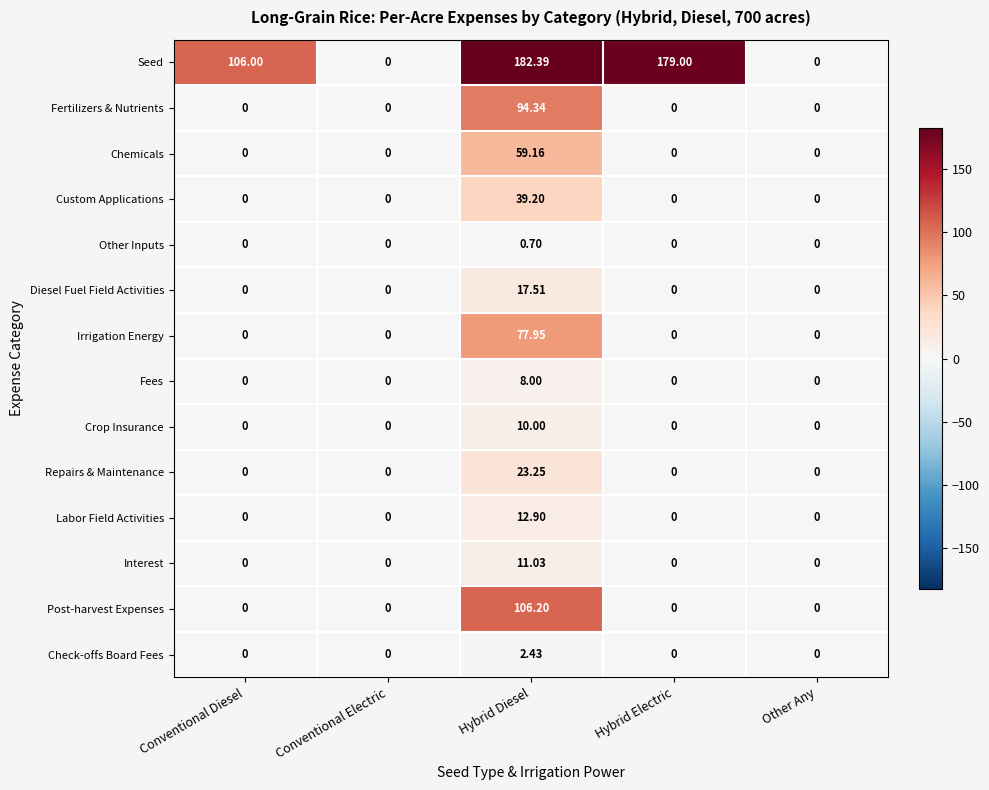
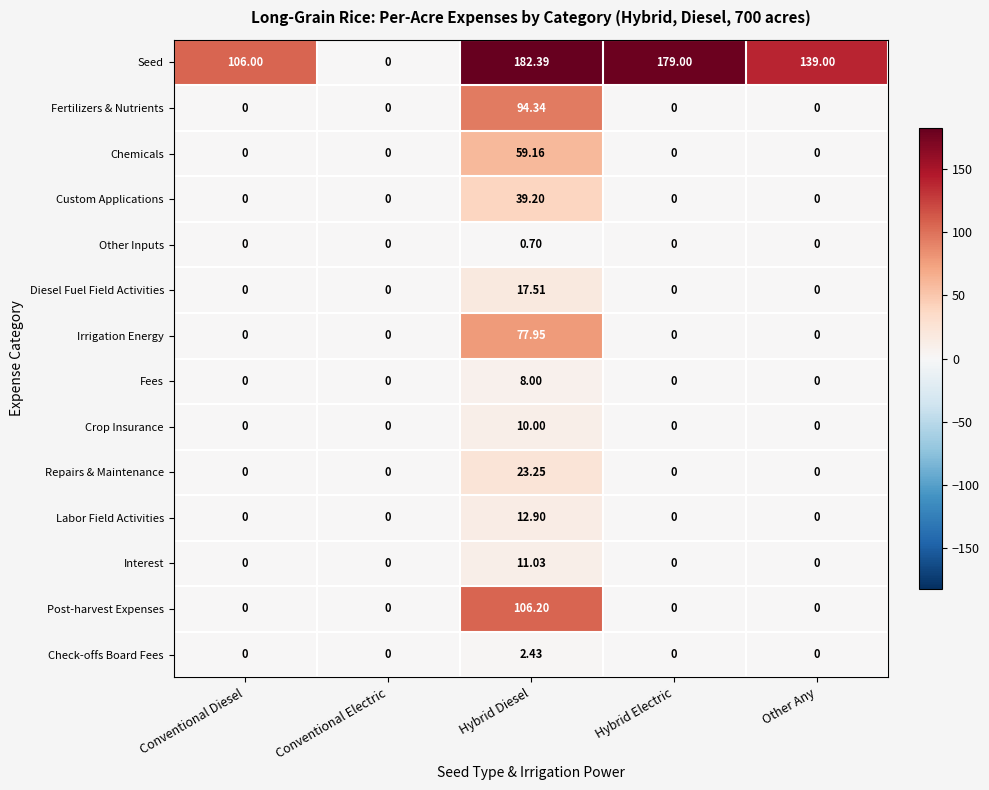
  {
    "Seed": {
      "Conventional Diesel": 106.00,
      "Conventional Electric": 0,
      "Hybrid Diesel": 182.39,
      "Hybrid Electric": 179.00,
-     "Other Any": 0
+     "Other Any": 139.00
    },
    "Fertilizers & Nutrients": {
      "Conventional Diesel": 0,
      "Conventional Electric": 0,
      "Hybrid Diesel": 94.34,
      "Hybrid Electric": 0,
      "Other Any": 0
    },
    "Chemicals": {
      "Conventional Diesel": 0,
      "Conventional Electric": 0,
      "Hybrid Diesel": 59.16,
      "Hybrid Electric": 0,
      "Other Any": 0
    },
    "Custom Applications": {
      "Conventional Diesel": 0,
      "Conventional Electric": 0,
      "Hybrid Diesel": 39.20,
      "Hybrid Electric": 0,
      "Other Any": 0
    },
    "Other Inputs": {
      "Conventional Diesel": 0,
      "Conventional Electric": 0,
      "Hybrid Diesel": 0.70,
      "Hybrid Electric": 0,
      "Other Any": 0
    },
    "Diesel Fuel Field Activities": {
      "Conventional Diesel": 0,
      "Conventional Electric": 0,
      "Hybrid Diesel": 17.51,
      "Hybrid Electric": 0,
      "Other Any": 0
    },
    "Irrigation Energy": {
      "Conventional Diesel": 0,
      "Conventional Electric": 0,
      "Hybrid Diesel": 77.95,
      "Hybrid Electric": 0,
      "Other Any": 0
    },
    "Fees": {
      "Conventional Diesel": 0,
      "Conventional Electric": 0,
      "Hybrid Diesel": 8.00,
      "Hybrid Electric": 0,
      "Other Any": 0
    },
    "Crop Insurance": {
      "Conventional Diesel": 0,
      "Conventional Electric": 0,
      "Hybrid Diesel": 10.00,
      "Hybrid Electric": 0,
      "Other Any": 0
    },
    "Repairs & Maintenance": {
      "Conventional Diesel": 0,
      "Conventional Electric": 0,
      "Hybrid Diesel": 23.25,
      "Hybrid Electric": 0,
      "Other Any": 0
    },
    "Labor Field Activities": {
      "Conventional Diesel": 0,
      "Conventional Electric": 0,
      "Hybrid Diesel": 12.90,
      "Hybrid Electric": 0,
      "Other Any": 0
    },
    "Interest": {
      "Conventional Diesel": 0,
      "Conventional Electric": 0,
      "Hybrid Diesel": 11.03,
      "Hybrid Electric": 0,
      "Other Any": 0
    },
    "Post-harvest Expenses": {
      "Conventional Diesel": 0,
      "Conventional Electric": 0,
      "Hybrid Diesel": 106.20,
      "Hybrid Electric": 0,
      "Other Any": 0
    },
    "Check-offs Board Fees": {
      "Conventional Diesel": 0,
      "Conventional Electric": 0,
      "Hybrid Diesel": 2.43,
      "Hybrid Electric": 0,
      "Other Any": 0
    }
  }
